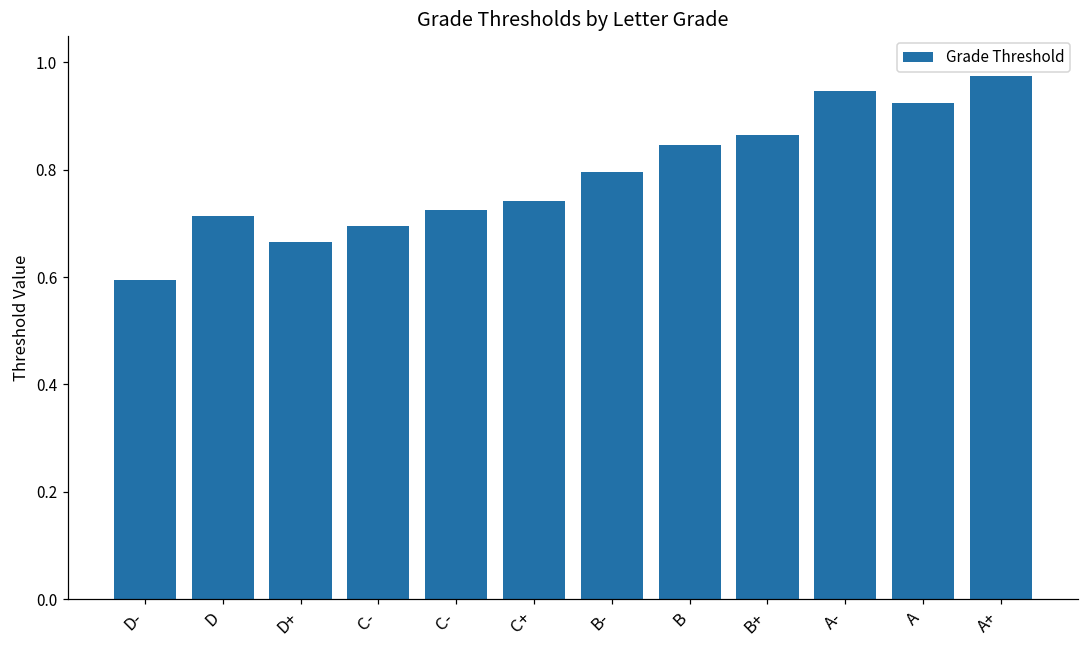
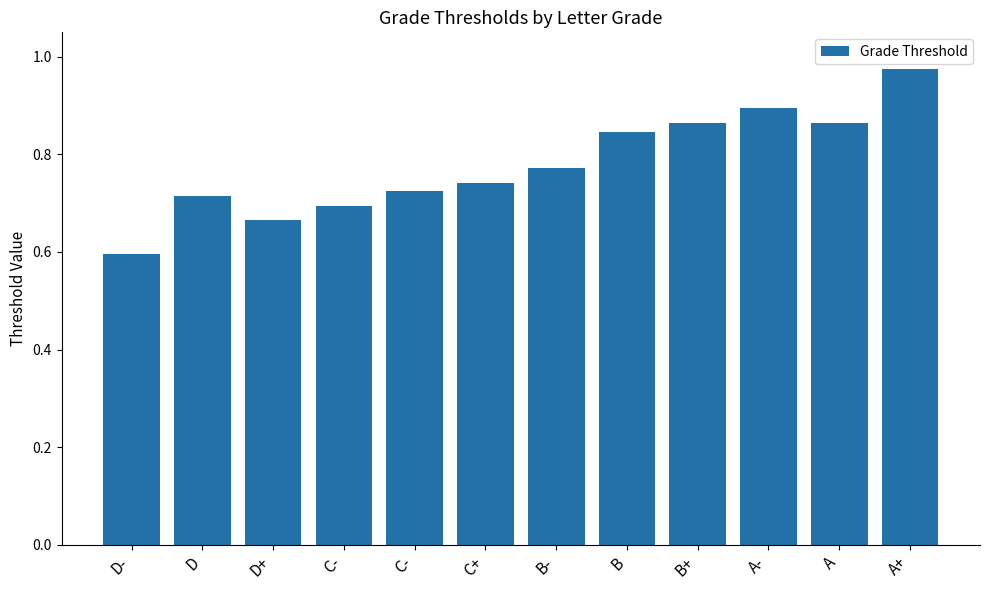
  {
    "D-": 0.60,
    "D": 0.71,
    "D+": 0.67,
    "C+": 0.74,
-   "B-": 0.80,
+   "B-": 0.77,
    "B": 0.85,
    "B+": 0.87,
-   "A-": 0.95,
-   "A": 0.93,
+   "A-": 0.90,
+   "A": 0.86,
    "A+": 0.98
  }
